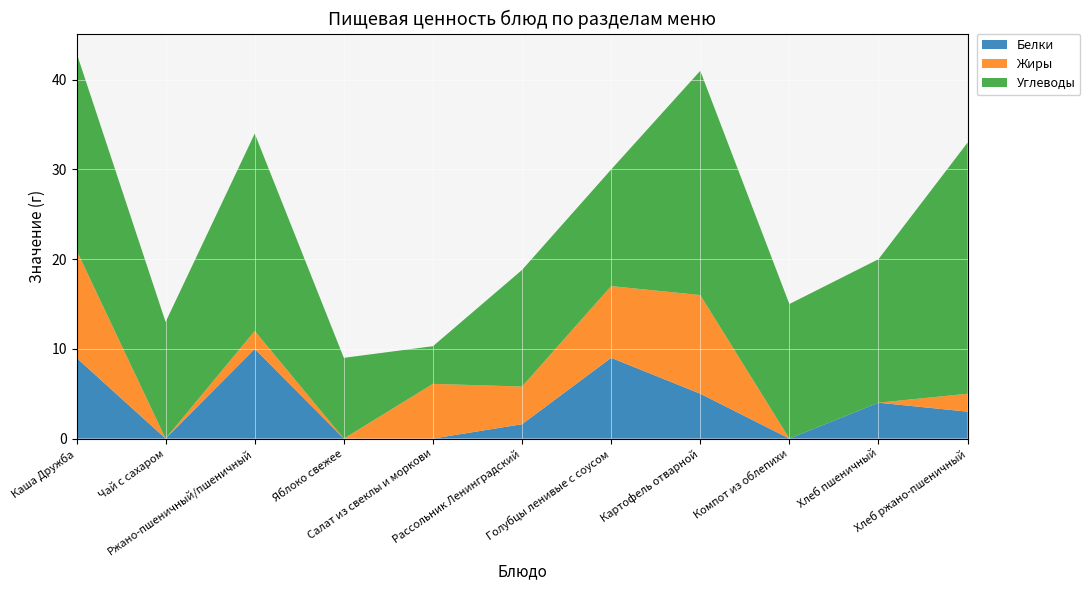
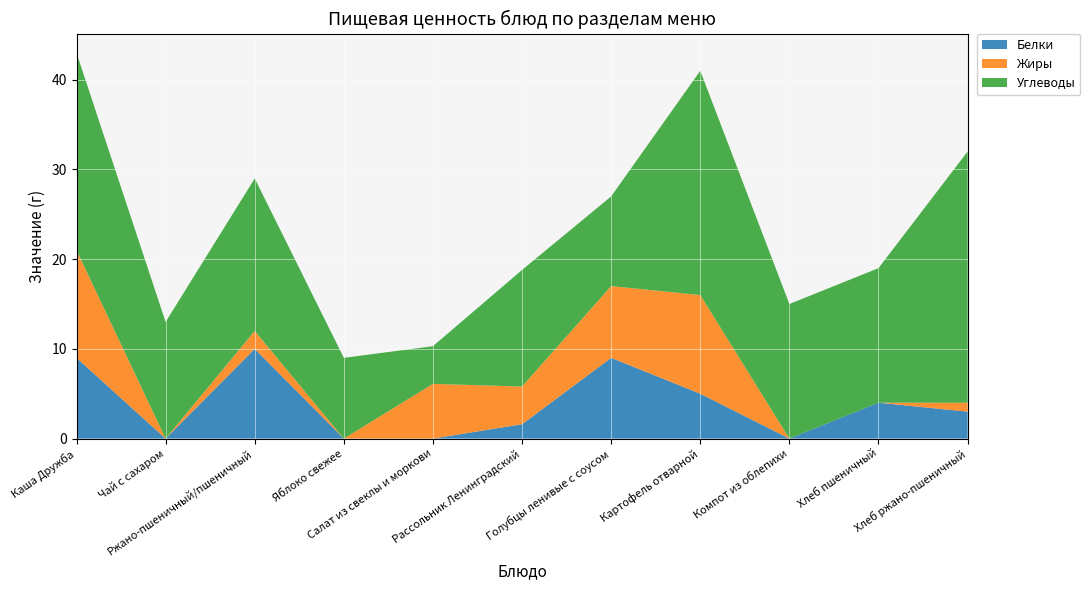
  {
    "Белки": {
      "Каша Дружба": 9,
      "Ржано-пшеничный/пшеничный": 10,
      "Салат из свеклы и моркови": 0,
      "Рассольник Ленинградский": 2,
      "Голубцы ленивые с соусом": 9,
      "Картофель отварной": 5,
      "Хлеб ржано-пшеничный": 3
    },
    "Жиры": {
      "Каша Дружба": 12,
      "Ржано-пшеничный/пшеничный": 2,
      "Салат из свеклы и моркови": 6,
      "Рассольник Ленинградский": 4,
      "Голубцы ленивые с соусом": 8,
      "Картофель отварной": 11,
-     "Хлеб ржано-пшеничный": 2
+     "Хлеб ржано-пшеничный": 1
    },
    "Углеводы": {
      "Каша Дружба": 22,
      "Чай с сахаром": 13,
-     "Ржано-пшеничный/пшеничный": 22,
+     "Ржано-пшеничный/пшеничный": 17,
      "Яблоко свежее": 9,
      "Салат из свеклы и моркови": 4,
      "Рассольник Ленинградский": 13,
-     "Голубцы ленивые с соусом": 13,
+     "Голубцы ленивые с соусом": 10,
      "Картофель отварной": 25,
      "Компот из облепихи": 15,
-     "Хлеб пшеничный": 16,
+     "Хлеб пшеничный": 15,
      "Хлеб ржано-пшеничный": 28
    }
  }
